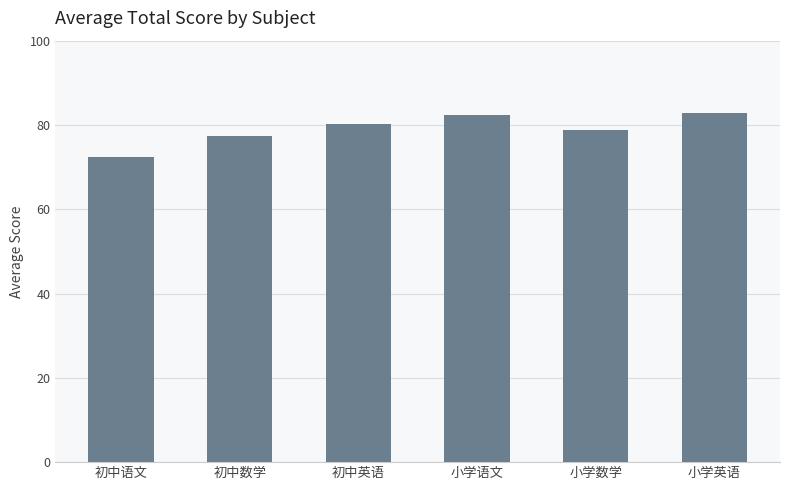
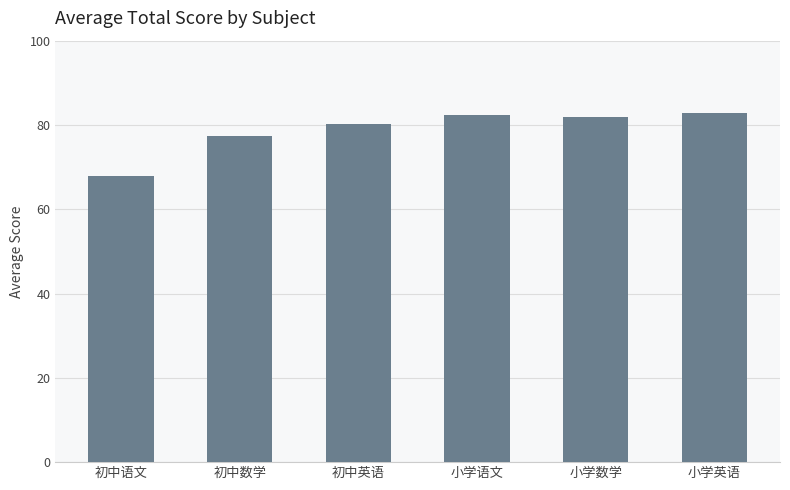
  {
-   "初中语文": 72,
+   "初中语文": 68,
    "初中数学": 77,
    "初中英语": 80,
    "小学语文": 82,
-   "小学数学": 79,
+   "小学数学": 82,
    "小学英语": 83
  }
